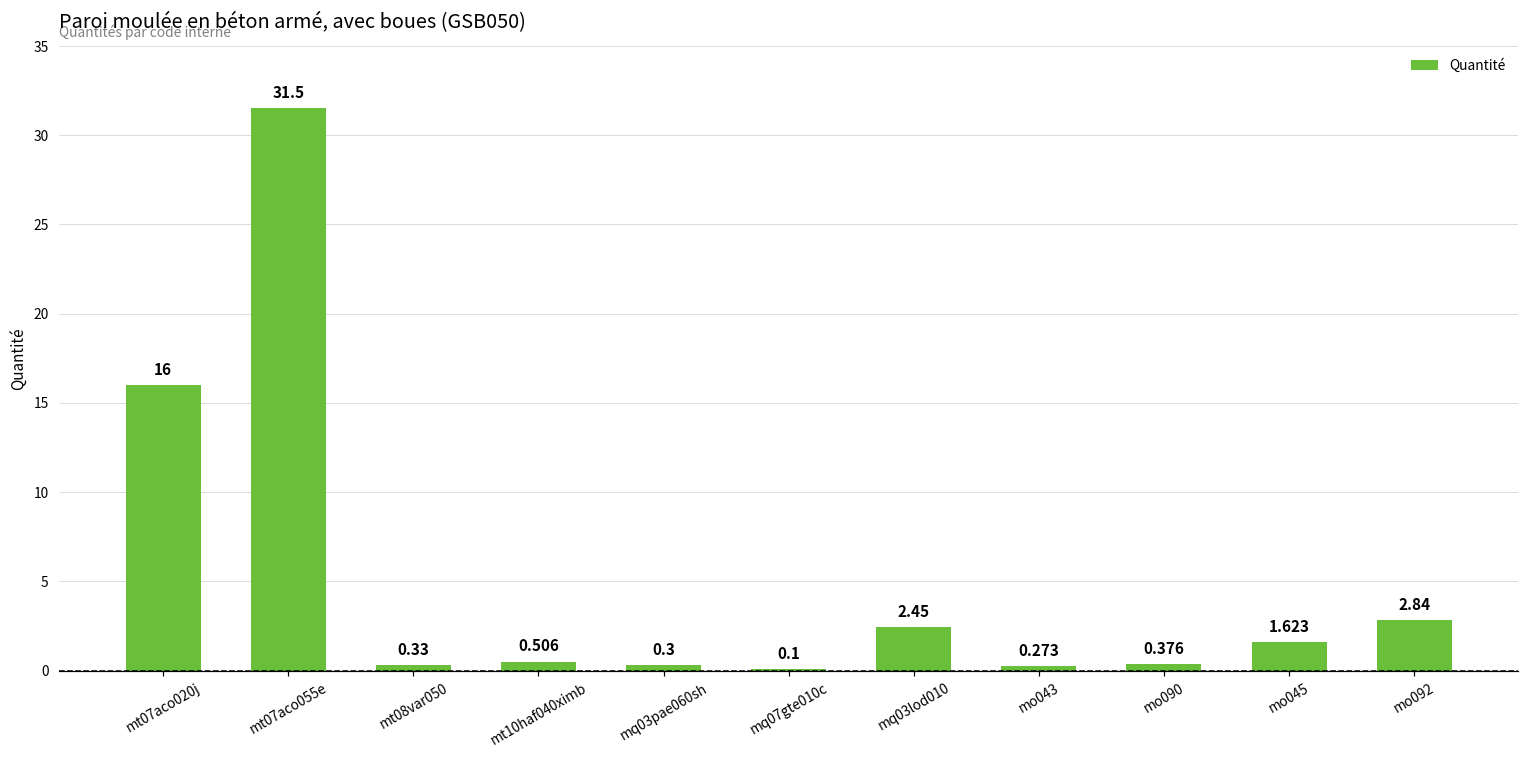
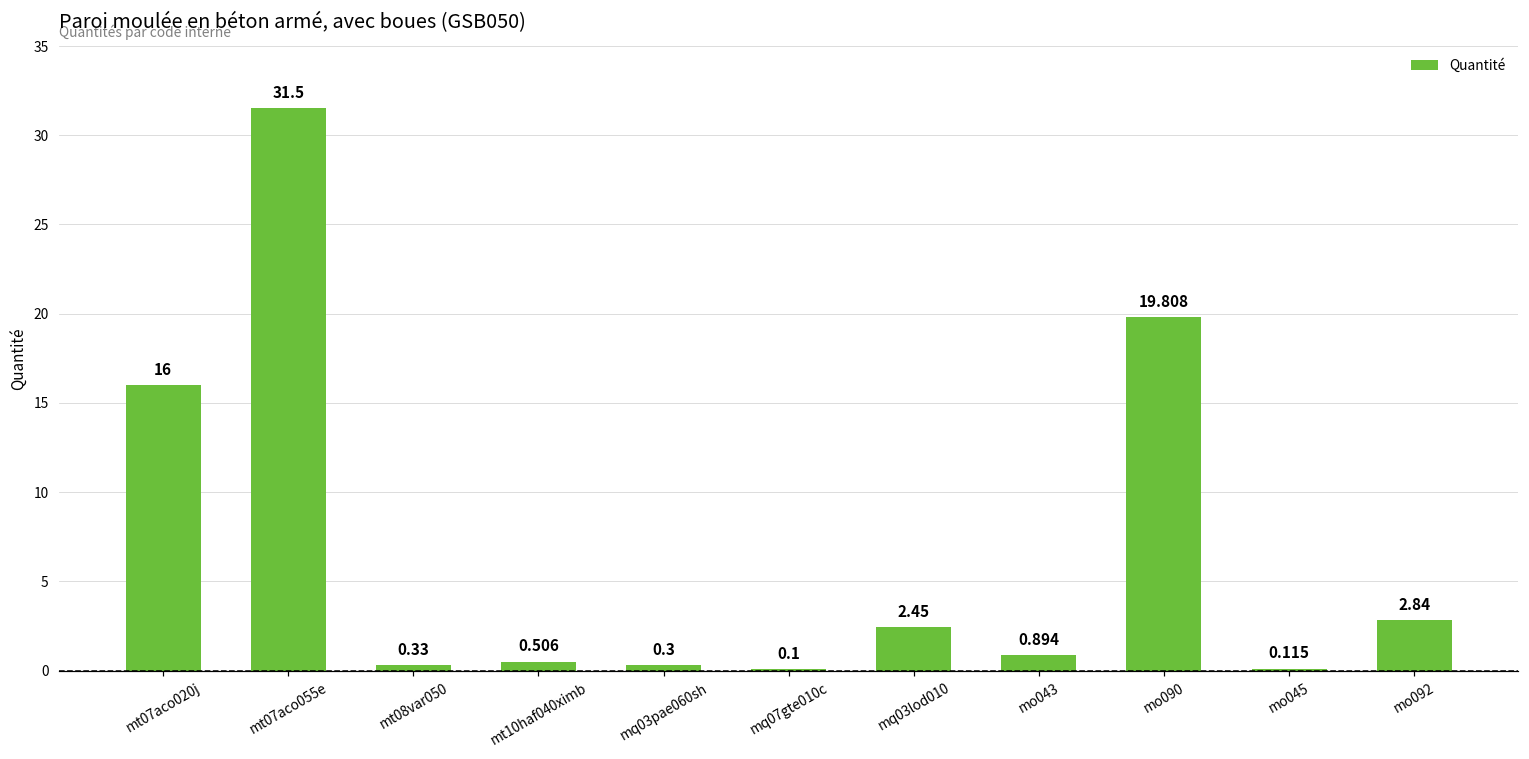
  {
    "mt07aco020j": 16,
    "mt07aco055e": 31.5,
    "mt08var050": 0.33,
    "mt10haf040ximb": 0.506,
    "mq03pae060sh": 0.3,
    "mq07gte010c": 0.1,
    "mq03lod010": 2.45,
-   "mo043": 0.273,
-   "mo090": 0.376,
-   "mo045": 1.623,
+   "mo043": 0.894,
+   "mo090": 19.808,
+   "mo045": 0.115,
    "mo092": 2.84
  }
